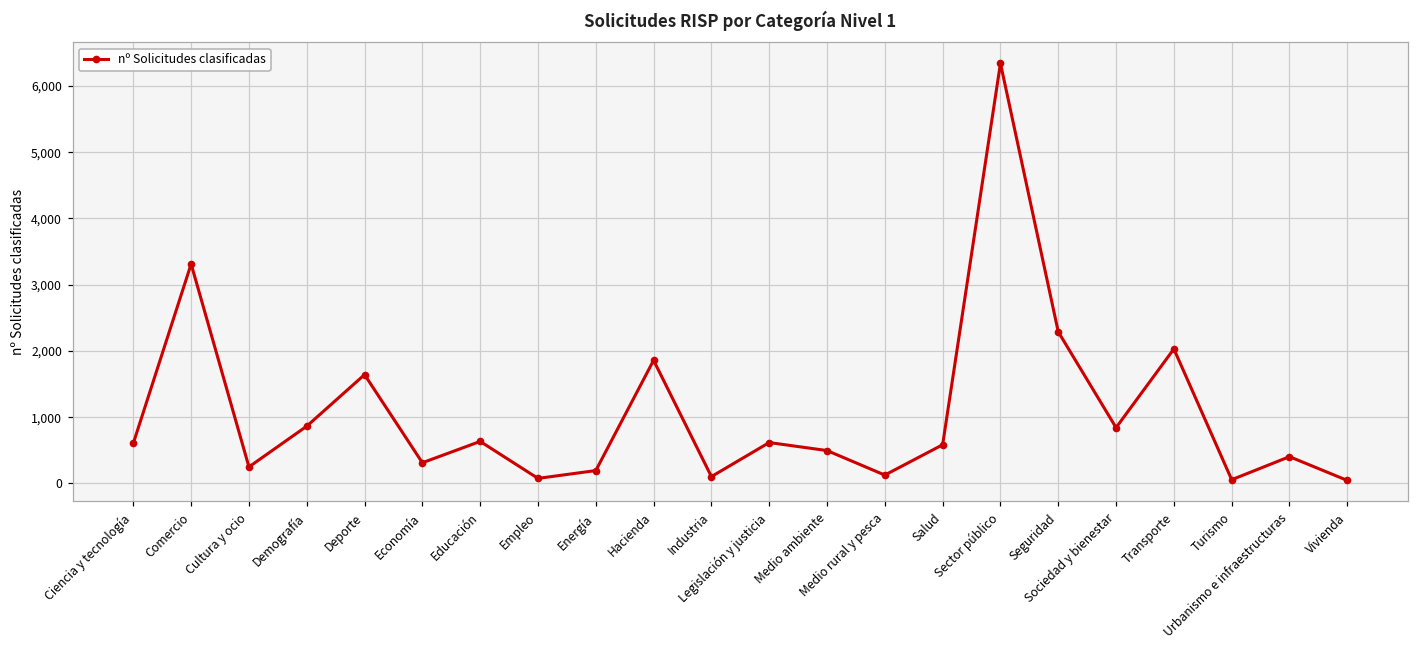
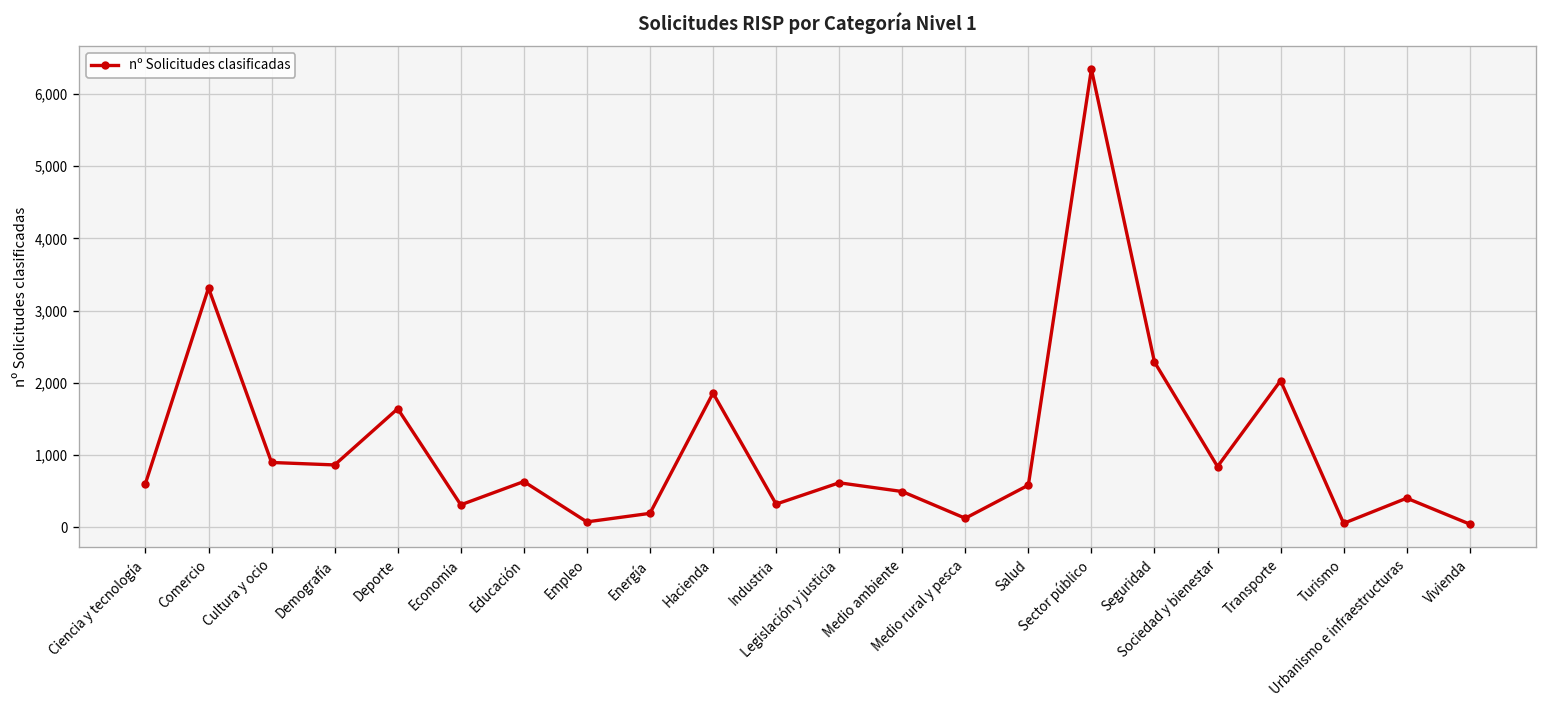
  {
    "Ciencia y tecnología": "600",
    "Comercio": "3,300",
-   "Cultura y ocio": "300",
+   "Cultura y ocio": "900",
    "Demografía": "900",
    "Deporte": "1,600",
    "Economía": "300",
    "Educación": "600",
    "Empleo": "100",
    "Energía": "200",
    "Hacienda": "1,900",
-   "Industria": "100",
+   "Industria": "300",
    "Legislación y justicia": "600",
    "Medio ambiente": "500",
    "Medio rural y pesca": "100",
    "Salud": "600",
    "Sector público": "6,300",
    "Seguridad": "2,300",
    "Sociedad y bienestar": "800",
    "Transporte": "2,000",
    "Turismo": "100",
    "Urbanismo e infraestructuras": "400",
    "Vivienda": "0"
  }
